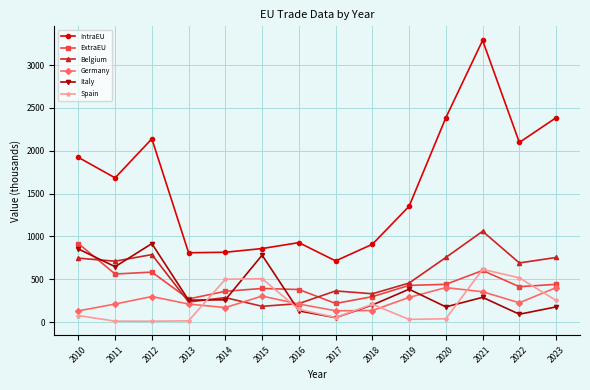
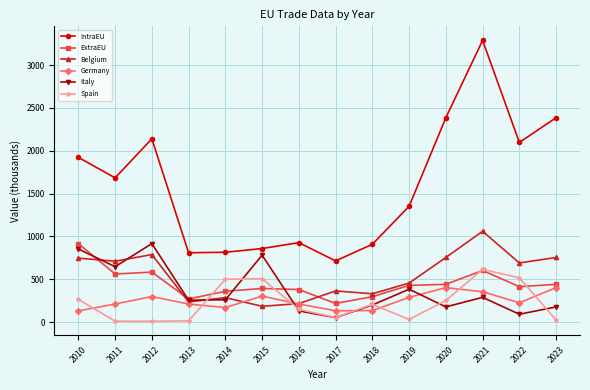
  {
    "Spain": {
-     "2010": 100,
+     "2010": 300,
      "2011": 0,
      "2012": 0,
      "2013": 0,
      "2014": 500,
      "2015": 500,
      "2019": 0,
-     "2020": 0,
+     "2020": 300,
      "2022": 500,
-     "2023": 300
+     "2023": 0
    }
  }
